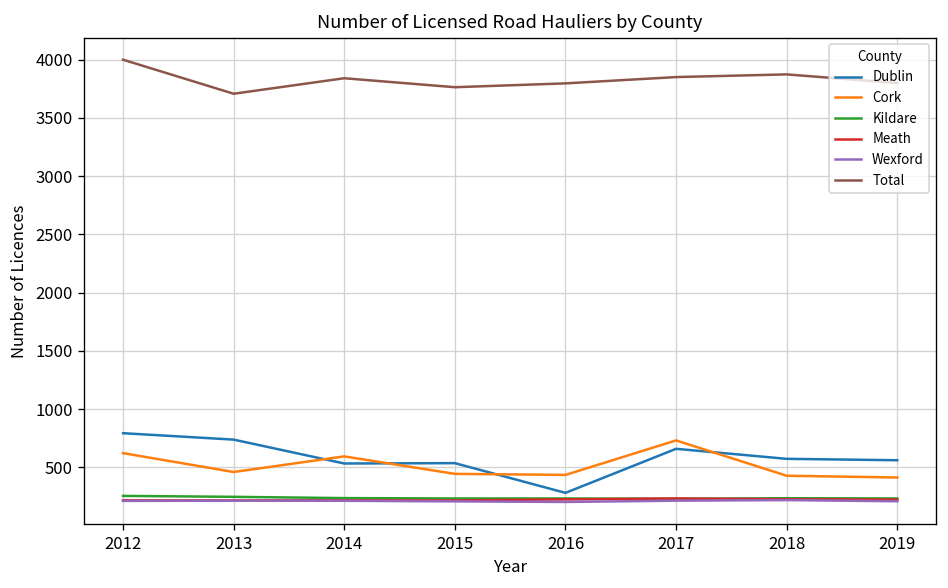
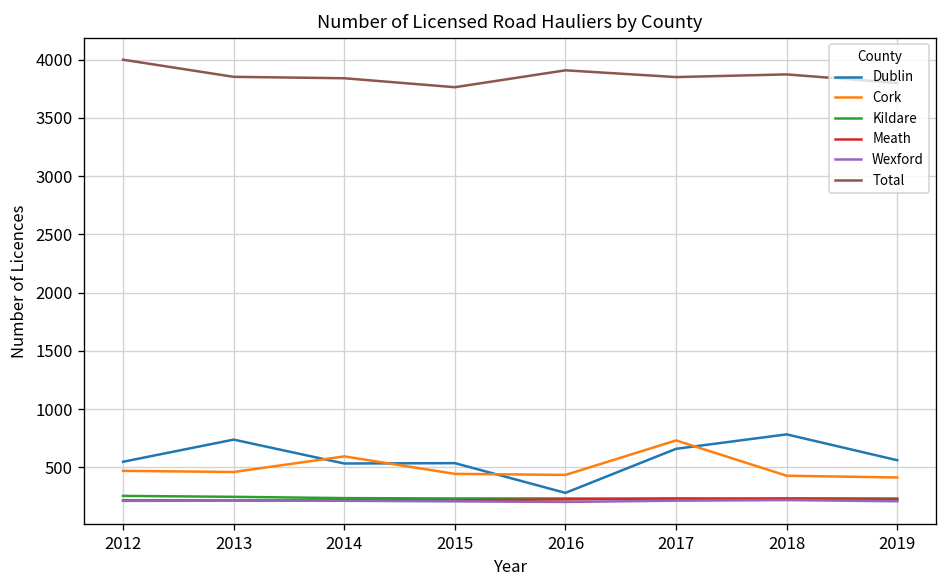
  {
    "Dublin": {
-     "2012": 800,
+     "2012": 500,
      "2013": 700,
      "2014": 500,
      "2015": 500,
      "2016": 300,
      "2017": 700,
-     "2018": 600,
+     "2018": 800,
      "2019": 600
    },
    "Cork": {
-     "2012": 600,
+     "2012": 500,
      "2013": 500,
      "2014": 600,
      "2015": 400,
      "2016": 400,
      "2017": 700,
      "2018": 400,
      "2019": 400
    },
    "Kildare": {
      "2012": 300,
      "2013": 200
    },
    "Total": {
      "2012": 4000,
-     "2013": 3700,
+     "2013": 3900,
      "2014": 3800,
      "2015": 3800,
-     "2016": 3800,
+     "2016": 3900,
      "2017": 3900,
      "2018": 3900
    }
  }
